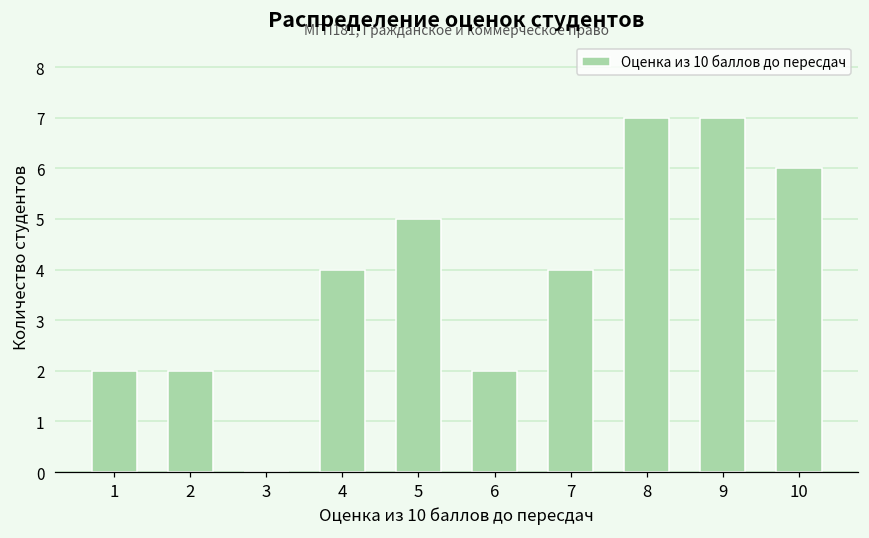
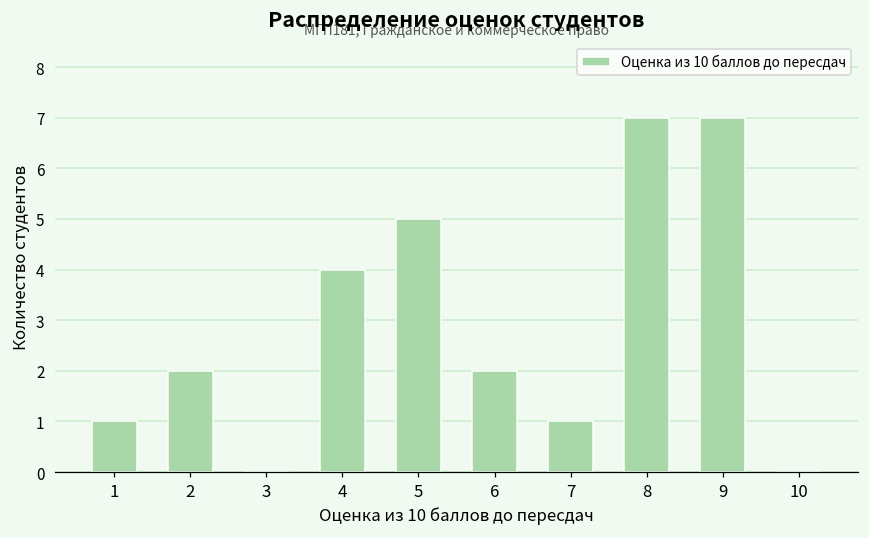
  {
-   "1": 2,
+   "1": 1,
    "2": 2,
    "3": 0,
    "4": 4,
    "5": 5,
    "6": 2,
-   "7": 4,
+   "7": 1,
    "8": 7,
    "9": 7,
-   "10": 6
+   "10": 0
  }
